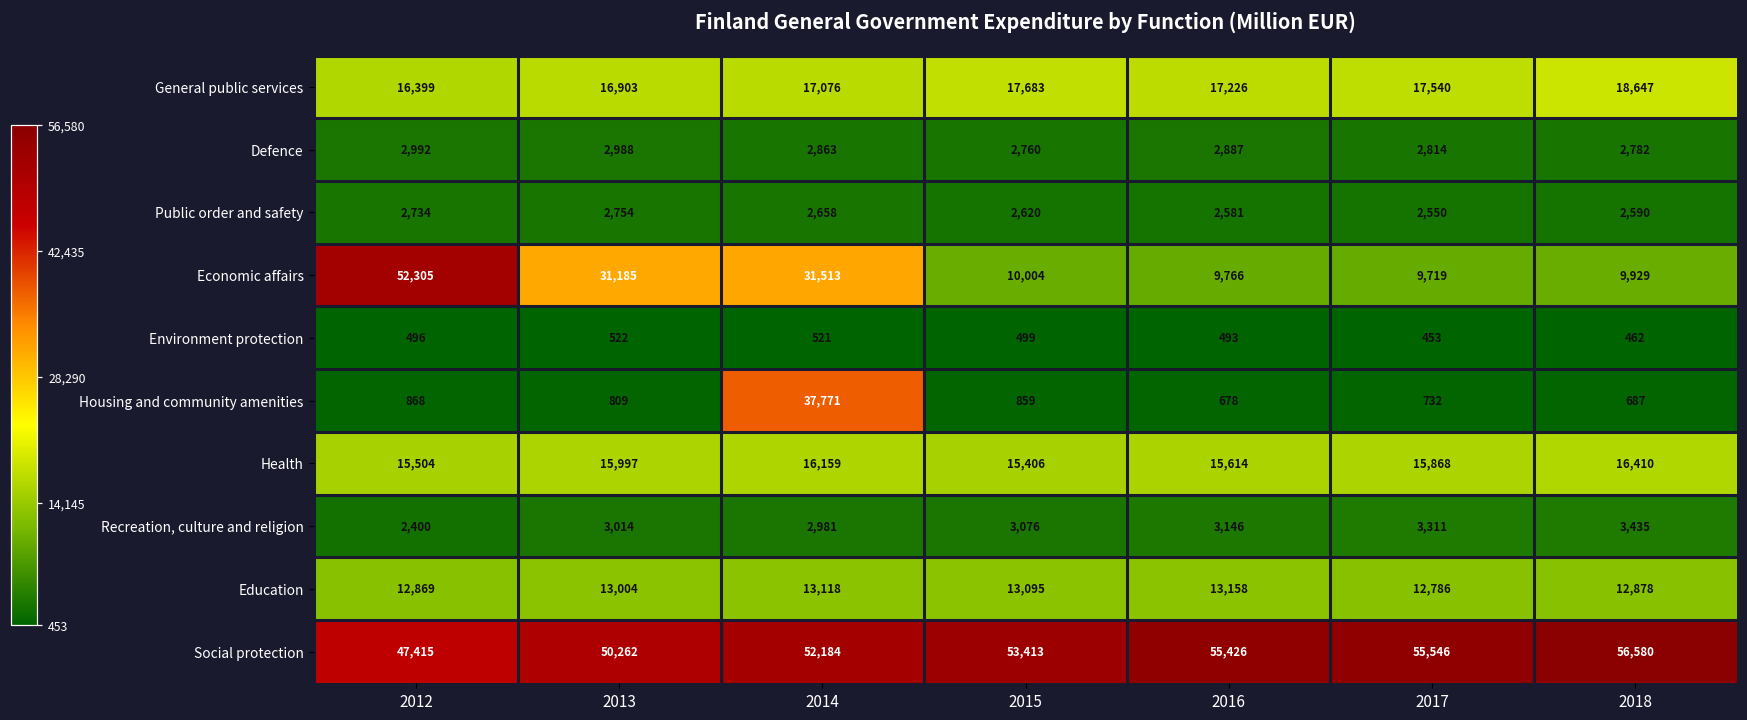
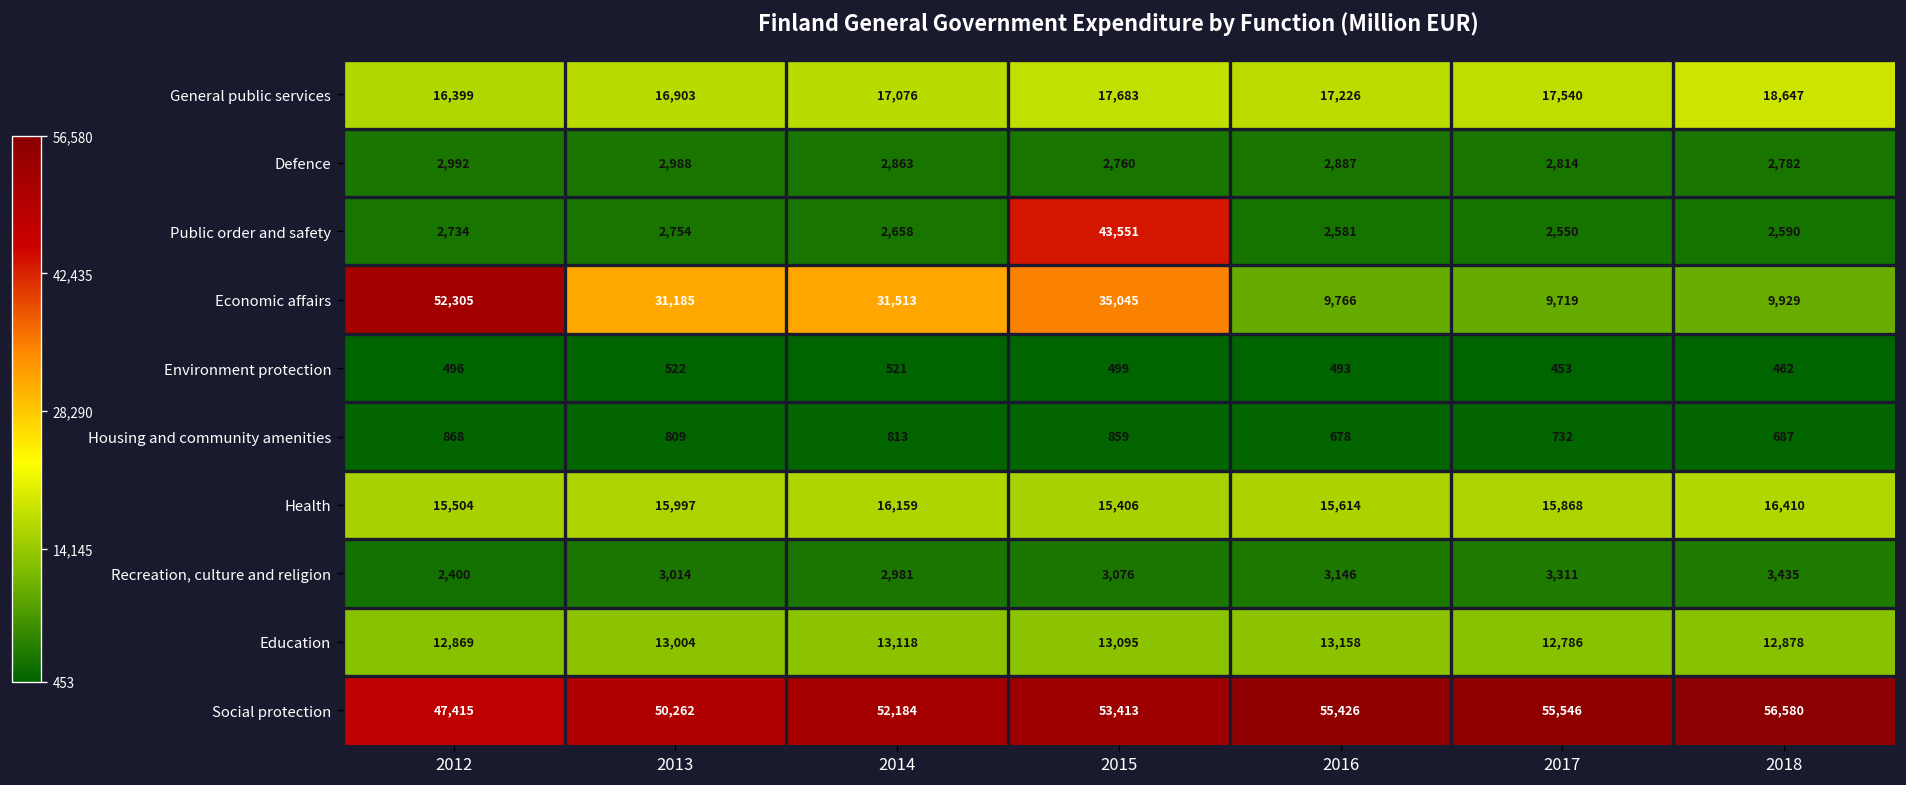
  {
    "General public services": {
      "2012": "16,399",
      "2013": "16,903",
      "2014": "17,076",
      "2015": "17,683",
      "2016": "17,226",
      "2017": "17,540",
      "2018": "18,647"
    },
    "Defence": {
      "2012": "2,992",
      "2013": "2,988",
      "2014": "2,863",
      "2015": "2,760",
      "2016": "2,887",
      "2017": "2,814",
      "2018": "2,782"
    },
    "Public order and safety": {
      "2012": "2,734",
      "2013": "2,754",
      "2014": "2,658",
-     "2015": "2,620",
+     "2015": "43,551",
      "2016": "2,581",
      "2017": "2,550",
      "2018": "2,590"
    },
    "Economic affairs": {
      "2012": "52,305",
      "2013": "31,185",
      "2014": "31,513",
-     "2015": "10,004",
+     "2015": "35,045",
      "2016": "9,766",
      "2017": "9,719",
      "2018": "9,929"
    },
    "Environment protection": {
      "2012": "496",
      "2013": "522",
      "2014": "521",
      "2015": "499",
      "2016": "493",
      "2017": "453",
      "2018": "462"
    },
    "Housing and community amenities": {
      "2012": "868",
      "2013": "809",
-     "2014": "37,771",
+     "2014": "813",
      "2015": "859",
      "2016": "678",
      "2017": "732",
      "2018": "687"
    },
    "Health": {
      "2012": "15,504",
      "2013": "15,997",
      "2014": "16,159",
      "2015": "15,406",
      "2016": "15,614",
      "2017": "15,868",
      "2018": "16,410"
    },
    "Recreation, culture and religion": {
      "2012": "2,400",
      "2013": "3,014",
      "2014": "2,981",
      "2015": "3,076",
      "2016": "3,146",
      "2017": "3,311",
      "2018": "3,435"
    },
    "Education": {
      "2012": "12,869",
      "2013": "13,004",
      "2014": "13,118",
      "2015": "13,095",
      "2016": "13,158",
      "2017": "12,786",
      "2018": "12,878"
    },
    "Social protection": {
      "2012": "47,415",
      "2013": "50,262",
      "2014": "52,184",
      "2015": "53,413",
      "2016": "55,426",
      "2017": "55,546",
      "2018": "56,580"
    }
  }
